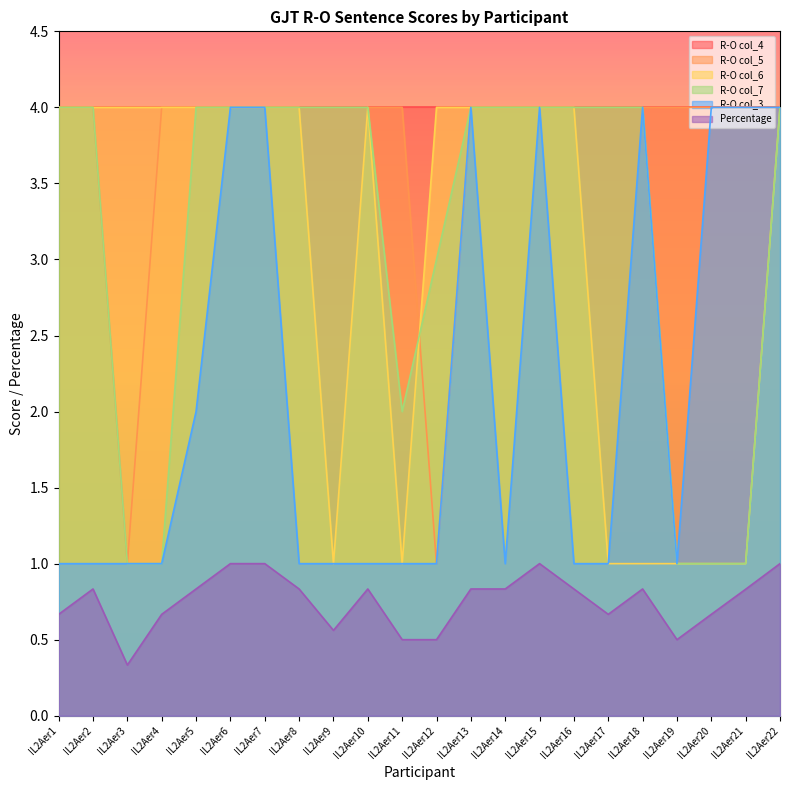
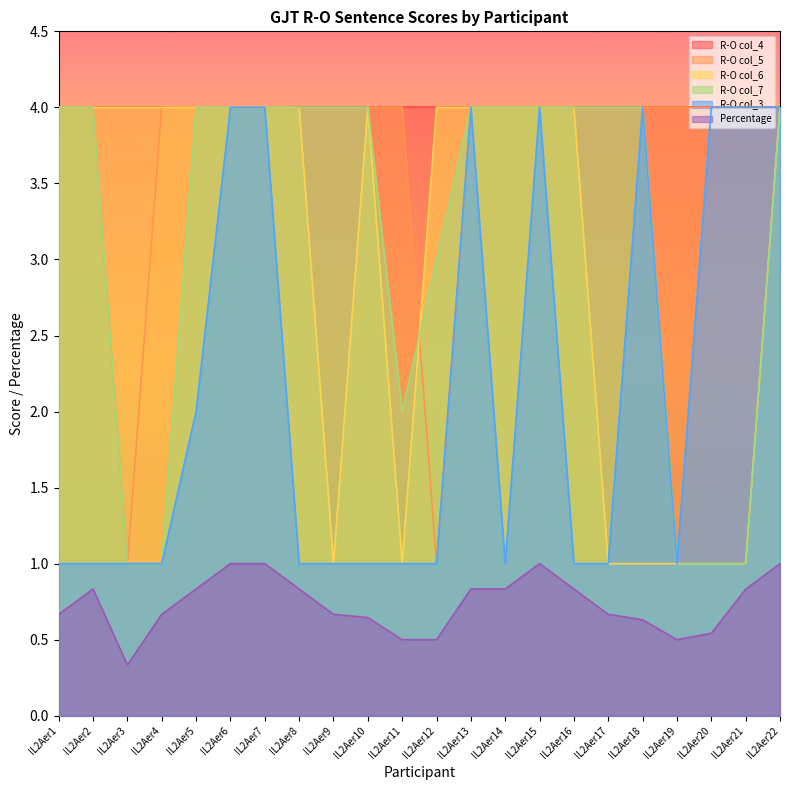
  {
    "R-O col_7": {
      "IL2Aer11": 2.00,
      "IL2Aer12": 3.00
    },
    "R-O col_3": {
      "IL2Aer1": 1.00,
      "IL2Aer2": 1.00,
      "IL2Aer5": 2.00,
      "IL2Aer8": 1.00,
      "IL2Aer10": 1.00,
      "IL2Aer14": 1.00,
      "IL2Aer16": 1.00
    },
    "Percentage": {
      "IL2Aer1": 0.67,
      "IL2Aer2": 0.83,
      "IL2Aer3": 0.33,
      "IL2Aer4": 0.67,
      "IL2Aer5": 0.83,
      "IL2Aer6": 1.00,
      "IL2Aer7": 1.00,
      "IL2Aer8": 0.83,
-     "IL2Aer9": 0.56,
-     "IL2Aer10": 0.83,
+     "IL2Aer9": 0.67,
+     "IL2Aer10": 0.65,
      "IL2Aer11": 0.50,
      "IL2Aer12": 0.50,
      "IL2Aer13": 0.83,
      "IL2Aer14": 0.83,
      "IL2Aer15": 1.00,
      "IL2Aer16": 0.83,
      "IL2Aer17": 0.67,
-     "IL2Aer18": 0.83,
+     "IL2Aer18": 0.63,
      "IL2Aer19": 0.50,
-     "IL2Aer20": 0.67,
+     "IL2Aer20": 0.54,
      "IL2Aer21": 0.83,
      "IL2Aer22": 1.00
    }
  }
